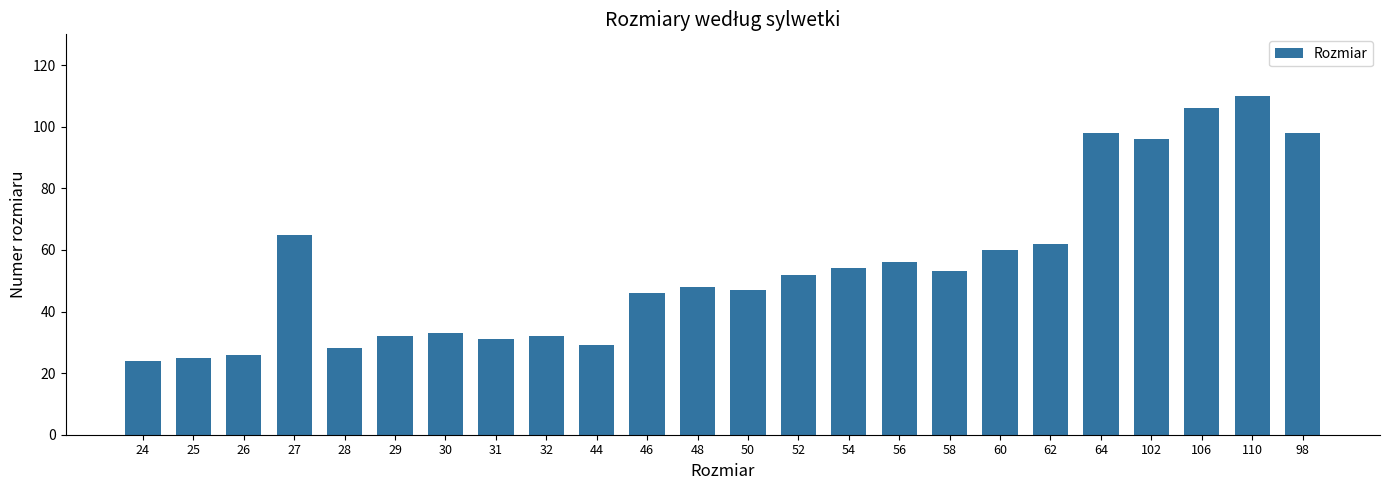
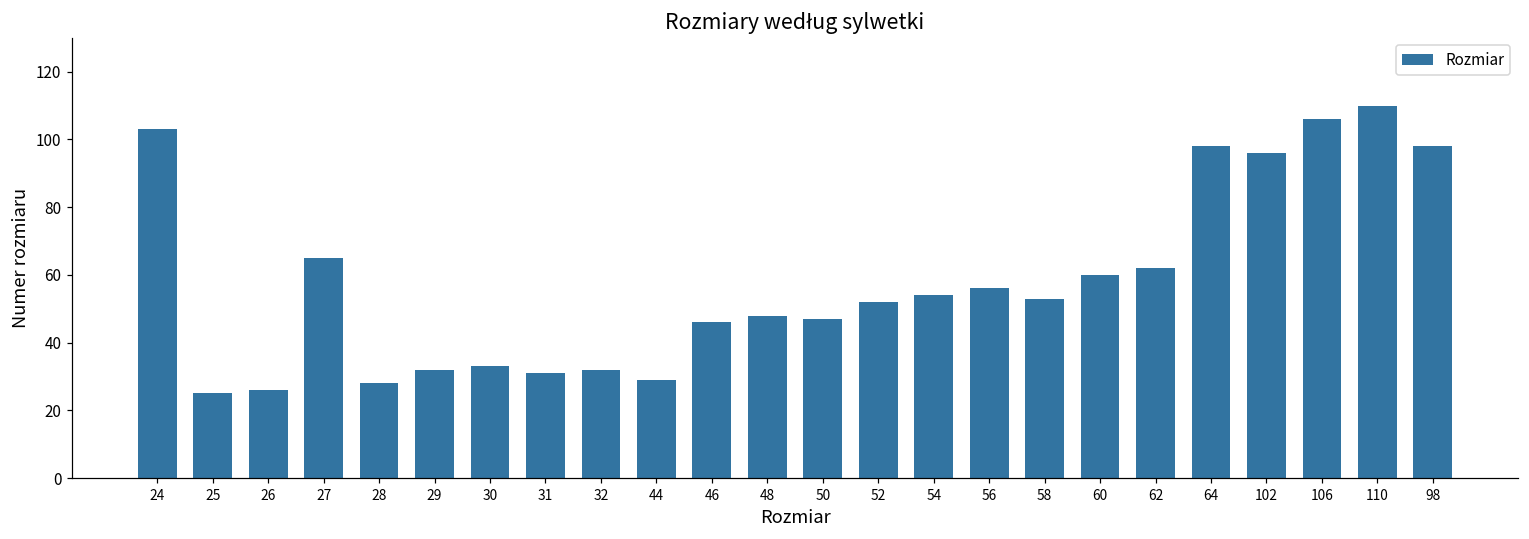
  {
-   "24": 24,
+   "24": 103,
    "25": 25,
    "26": 26,
    "27": 65,
    "28": 28,
    "29": 32,
    "30": 33,
    "31": 31,
    "32": 32,
    "44": 29,
    "46": 46,
    "48": 48,
    "50": 47,
    "52": 52,
    "54": 54,
    "56": 56,
    "58": 53,
    "60": 60,
    "62": 62,
    "64": 98,
    "102": 96,
    "106": 106,
    "110": 110,
    "98": 98
  }
